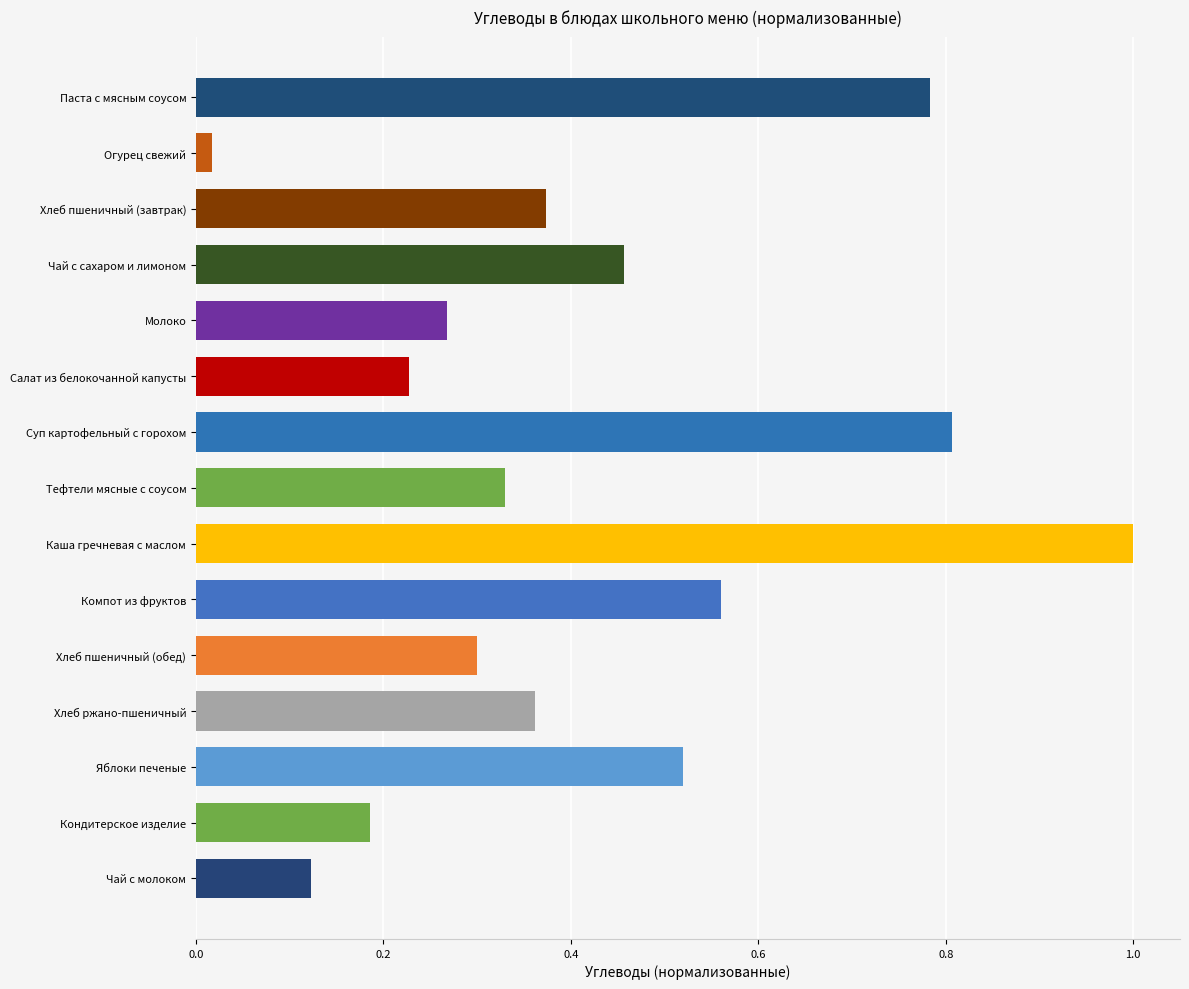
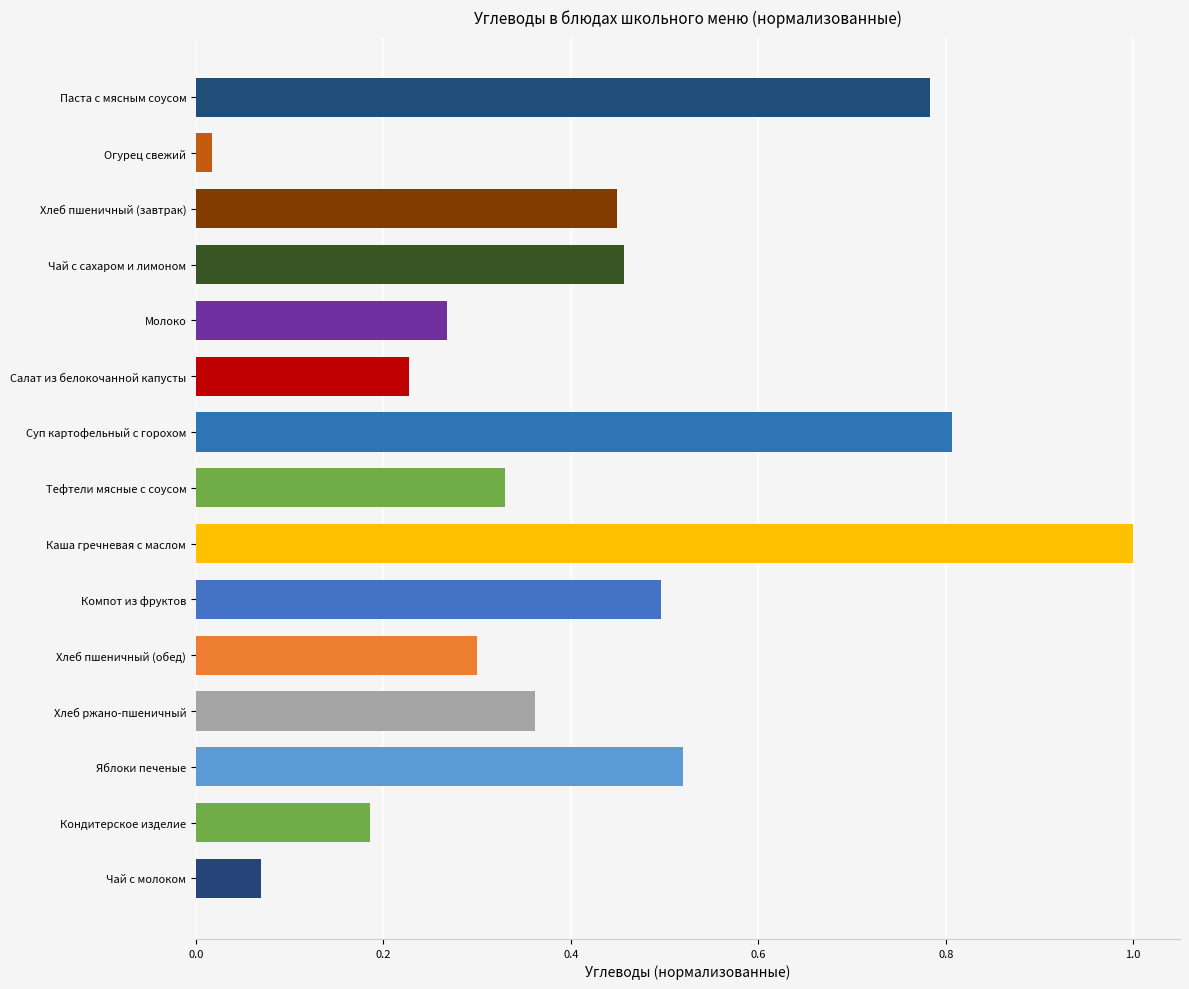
  {
    "Паста с мясным соусом": 0.78,
    "Огурец свежий": 0.02,
-   "Хлеб пшеничный (завтрак)": 0.37,
+   "Хлеб пшеничный (завтрак)": 0.45,
    "Чай с сахаром и лимоном": 0.46,
    "Молоко": 0.27,
    "Салат из белокочанной капусты": 0.23,
    "Суп картофельный с горохом": 0.81,
    "Тефтели мясные с соусом": 0.33,
    "Каша гречневая с маслом": 1.00,
-   "Компот из фруктов": 0.56,
+   "Компот из фруктов": 0.50,
    "Хлеб пшеничный (обед)": 0.30,
    "Хлеб ржано-пшеничный": 0.36,
    "Яблоки печеные": 0.52,
    "Кондитерское изделие": 0.19,
-   "Чай с молоком": 0.12
+   "Чай с молоком": 0.07
  }
